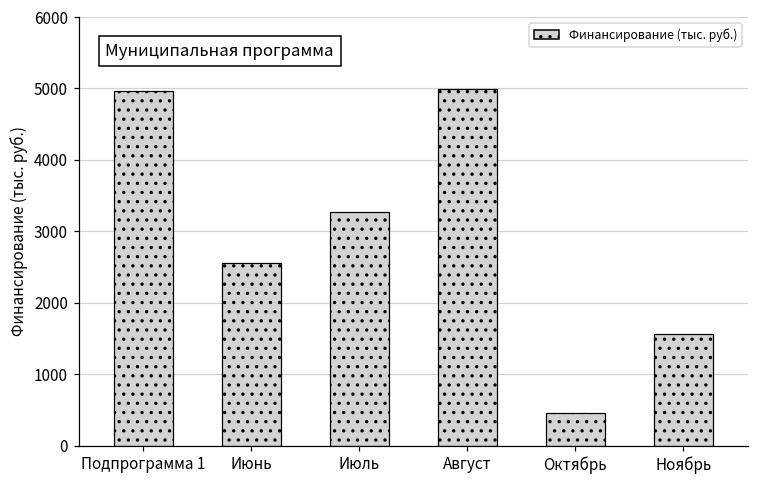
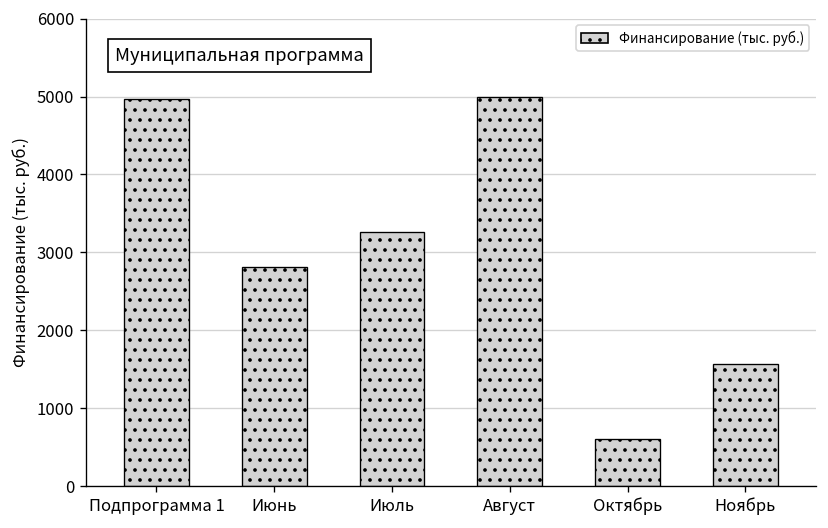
  {
    "Подпрограмма 1": 5000,
-   "Июнь": 2600,
+   "Июнь": 2800,
    "Июль": 3300,
    "Август": 5000,
-   "Октябрь": 500,
+   "Октябрь": 600,
    "Ноябрь": 1600
  }
